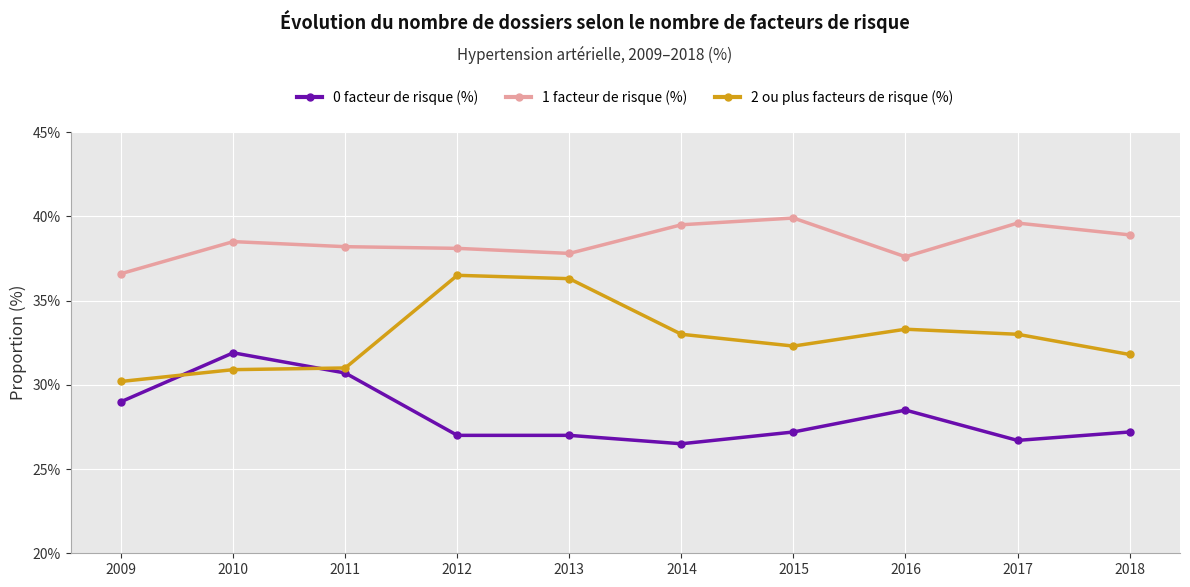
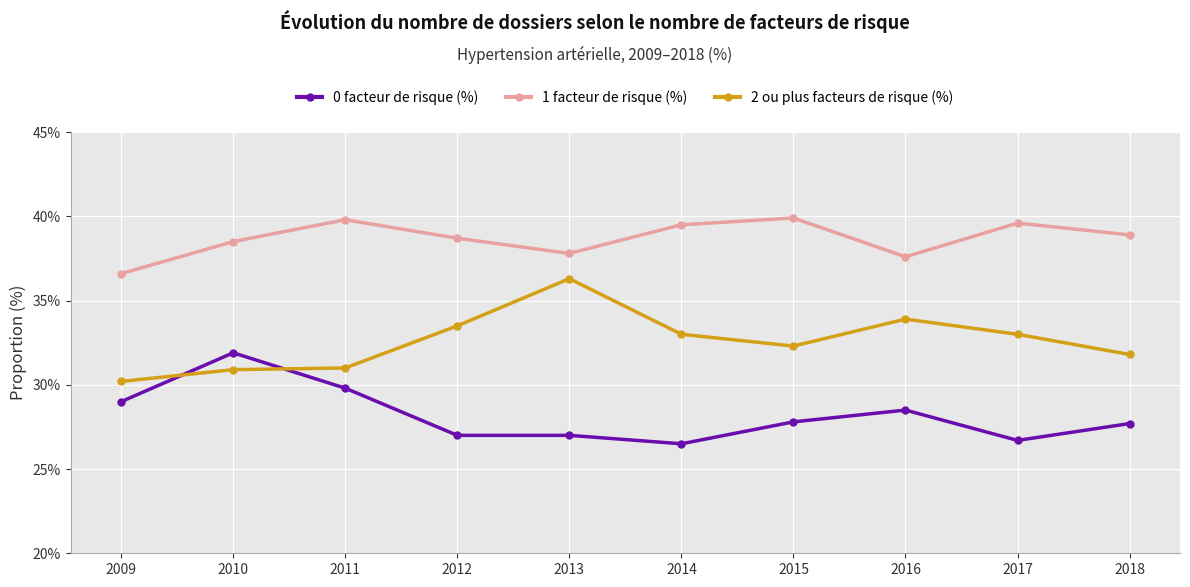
  {
    "0 facteur de risque (%)": {
      "2009": "29.0%",
      "2010": "31.9%",
-     "2011": "30.7%",
+     "2011": "29.8%",
      "2012": "27.0%",
      "2013": "27.0%",
      "2014": "26.5%",
-     "2015": "27.2%",
+     "2015": "27.8%",
      "2016": "28.5%",
      "2017": "26.7%",
-     "2018": "27.2%"
+     "2018": "27.7%"
    },
    "1 facteur de risque (%)": {
      "2009": "36.6%",
      "2010": "38.5%",
-     "2011": "38.2%",
-     "2012": "38.1%",
+     "2011": "39.8%",
+     "2012": "38.7%",
      "2013": "37.8%",
      "2014": "39.5%",
      "2015": "39.9%",
      "2016": "37.6%",
      "2017": "39.6%",
      "2018": "38.9%"
    },
    "2 ou plus facteurs de risque (%)": {
      "2009": "30.2%",
      "2010": "30.9%",
      "2011": "31.0%",
-     "2012": "36.5%",
+     "2012": "33.5%",
      "2013": "36.3%",
      "2014": "33.0%",
      "2015": "32.3%",
-     "2016": "33.3%",
+     "2016": "33.9%",
      "2017": "33.0%",
      "2018": "31.8%"
    }
  }
